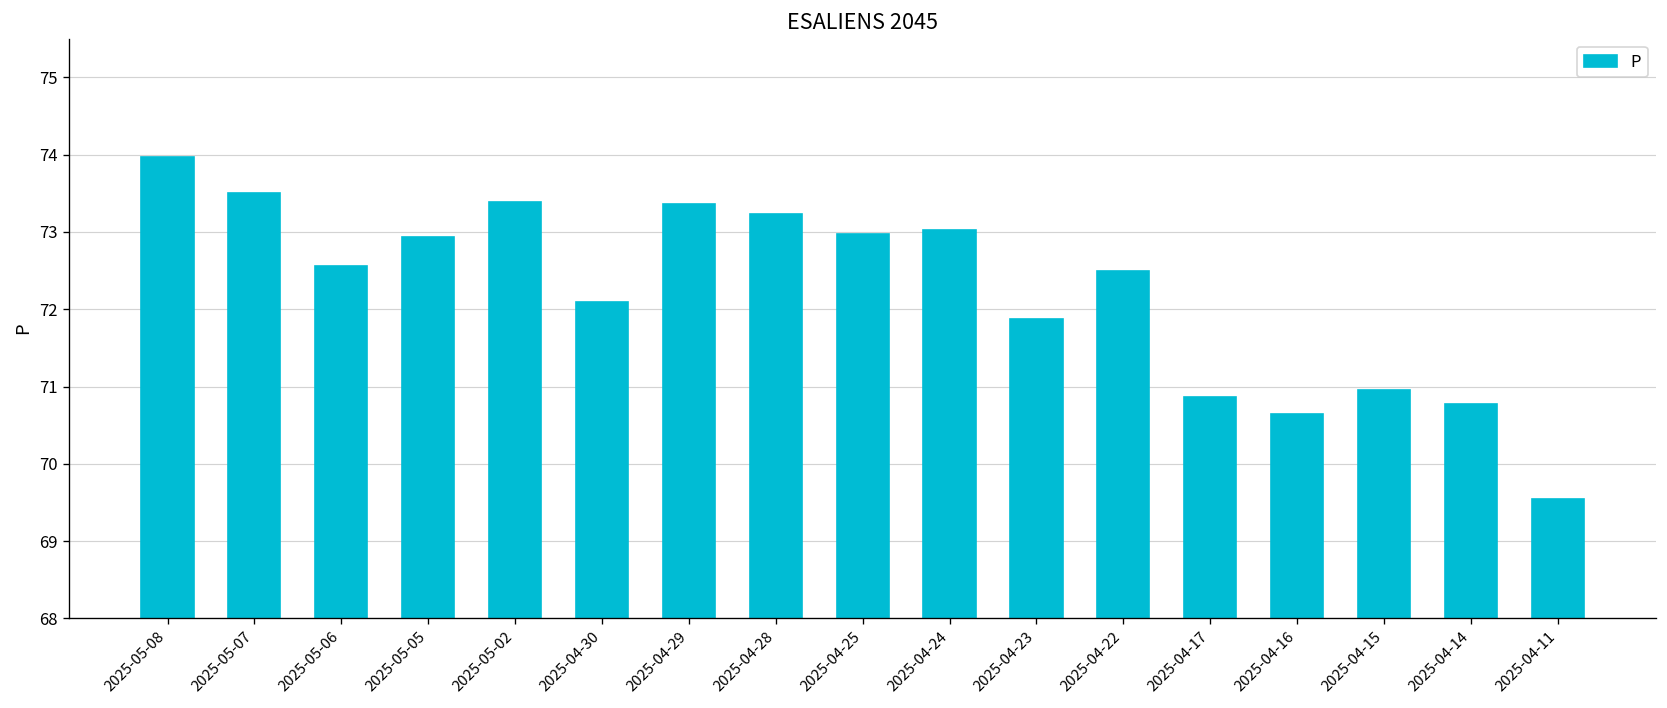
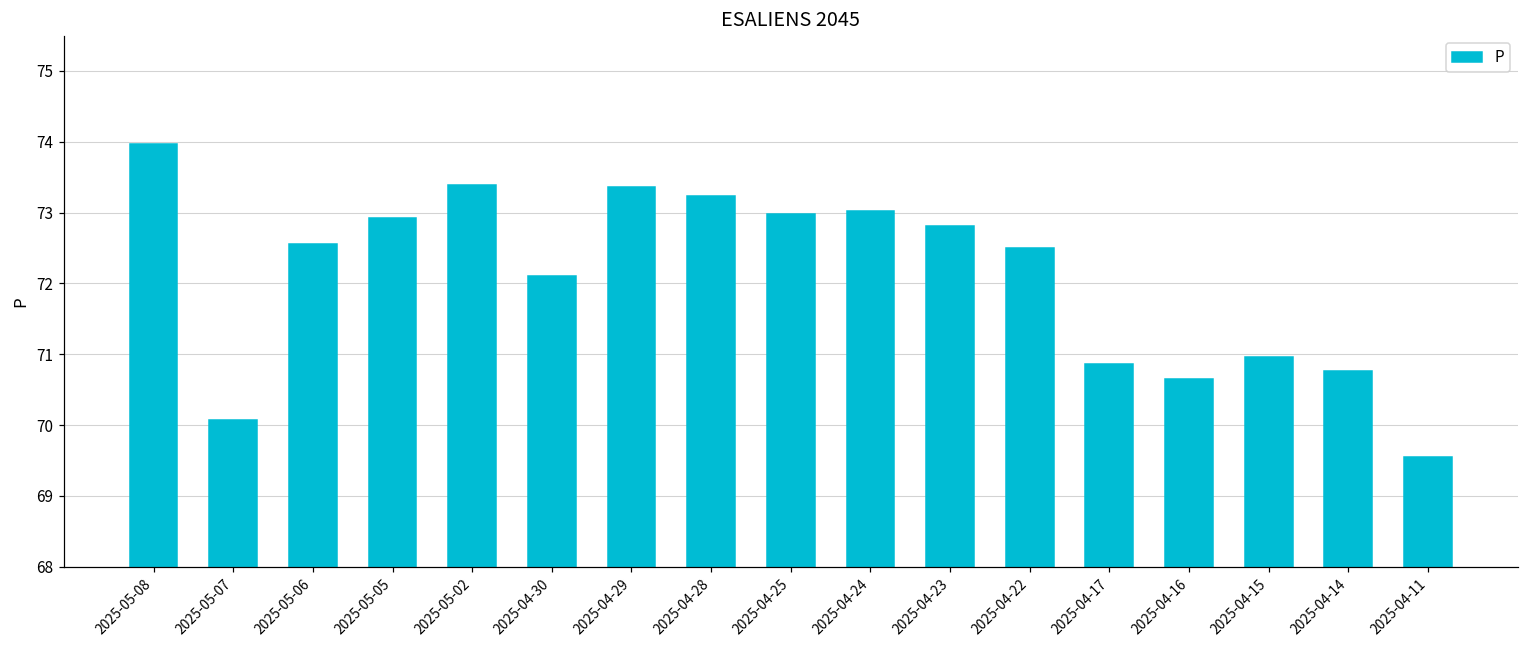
  {
    "2025-05-08": 74.0,
-   "2025-05-07": 73.5,
+   "2025-05-07": 70.1,
    "2025-05-06": 72.6,
    "2025-05-05": 72.9,
    "2025-05-02": 73.4,
    "2025-04-30": 72.1,
    "2025-04-29": 73.4,
    "2025-04-28": 73.2,
    "2025-04-25": 73.0,
    "2025-04-24": 73.0,
-   "2025-04-23": 71.9,
+   "2025-04-23": 72.8,
    "2025-04-22": 72.5,
    "2025-04-17": 70.9,
    "2025-04-16": 70.7,
    "2025-04-15": 71.0,
    "2025-04-14": 70.8,
    "2025-04-11": 69.6
  }
